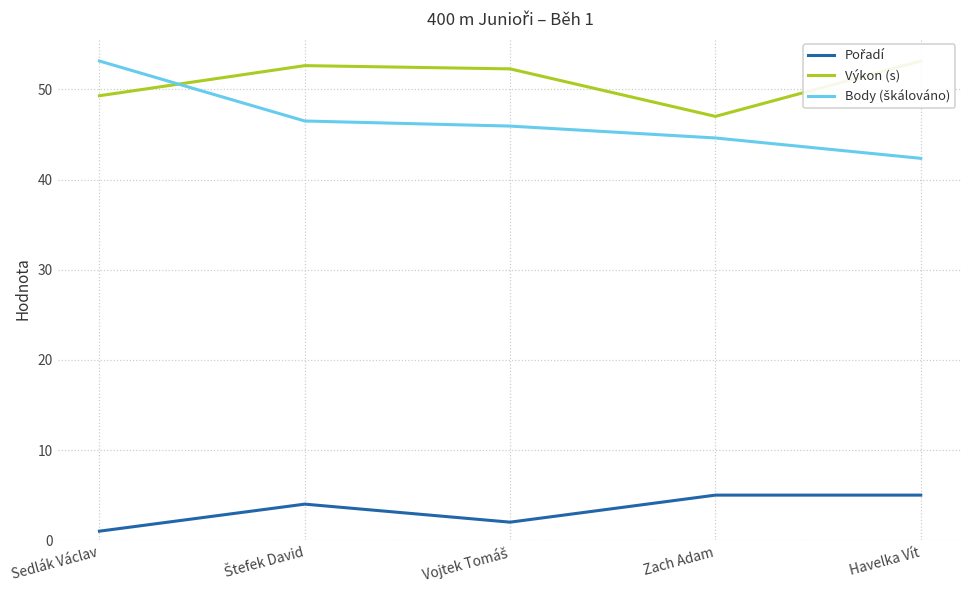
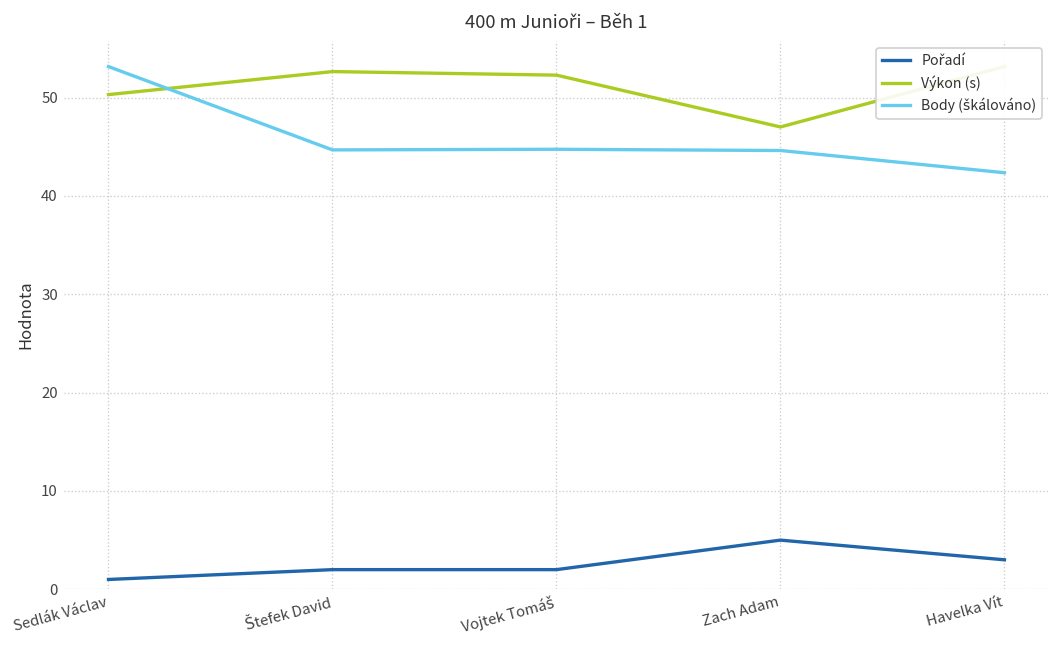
  {
    "Pořadí": {
      "Sedlák Václav": 1,
-     "Štefek David": 4,
+     "Štefek David": 2,
      "Vojtek Tomáš": 2,
      "Zach Adam": 5,
-     "Havelka Vít": 5
+     "Havelka Vít": 3
    },
    "Výkon (s)": {
-     "Sedlák Václav": 49,
+     "Sedlák Václav": 50,
      "Štefek David": 53,
      "Vojtek Tomáš": 52,
      "Zach Adam": 47
    },
    "Body (škálováno)": {
      "Sedlák Václav": 53,
-     "Štefek David": 46,
-     "Vojtek Tomáš": 46,
+     "Štefek David": 45,
+     "Vojtek Tomáš": 45,
      "Zach Adam": 45,
      "Havelka Vít": 42
    }
  }
